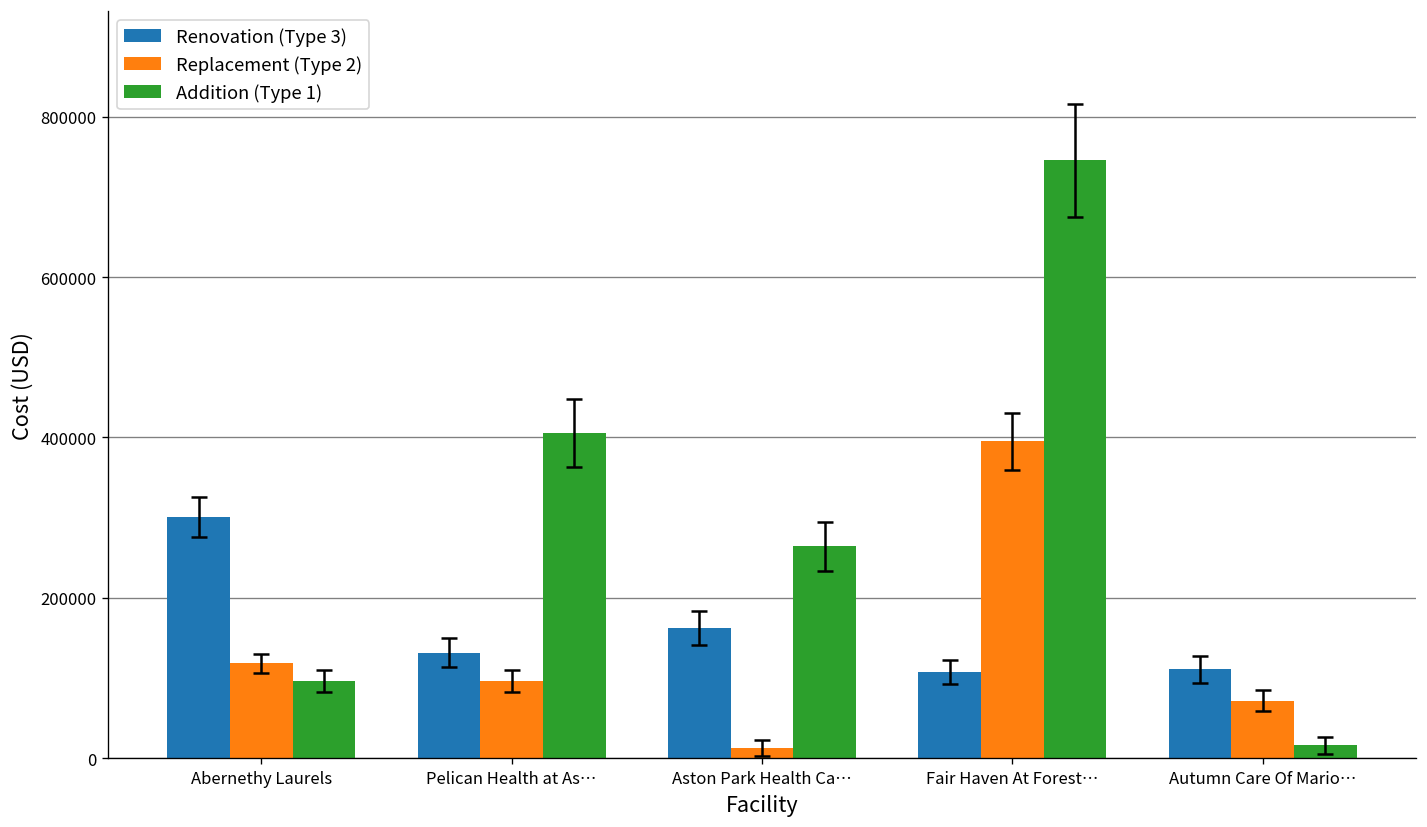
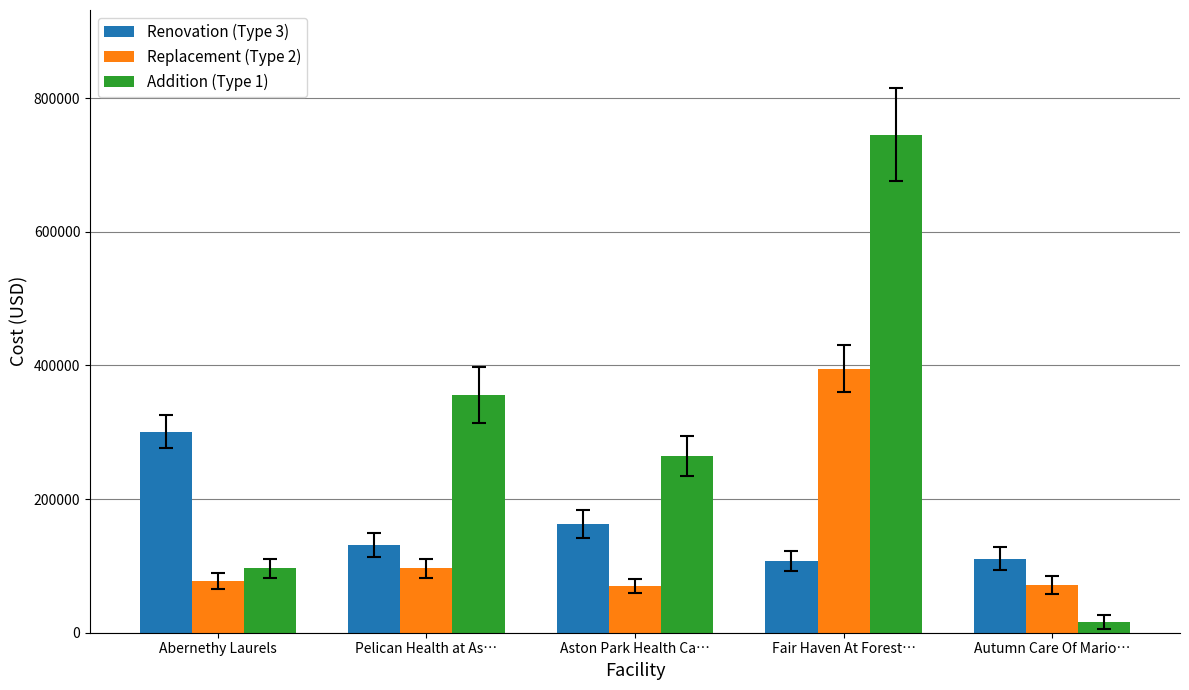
  {
    "Replacement (Type 2)": {
-     "Abernethy Laurels": 120000,
+     "Abernethy Laurels": 80000,
      "Pelican Health at As…": 100000,
-     "Aston Park Health Ca…": 10000,
+     "Aston Park Health Ca…": 70000,
      "Fair Haven At Forest…": 400000,
      "Autumn Care Of Mario…": 70000
    },
    "Addition (Type 1)": {
      "Abernethy Laurels": 100000,
-     "Pelican Health at As…": 410000,
+     "Pelican Health at As…": 360000,
      "Aston Park Health Ca…": 260000,
      "Fair Haven At Forest…": 750000,
      "Autumn Care Of Mario…": 20000
    }
  }
